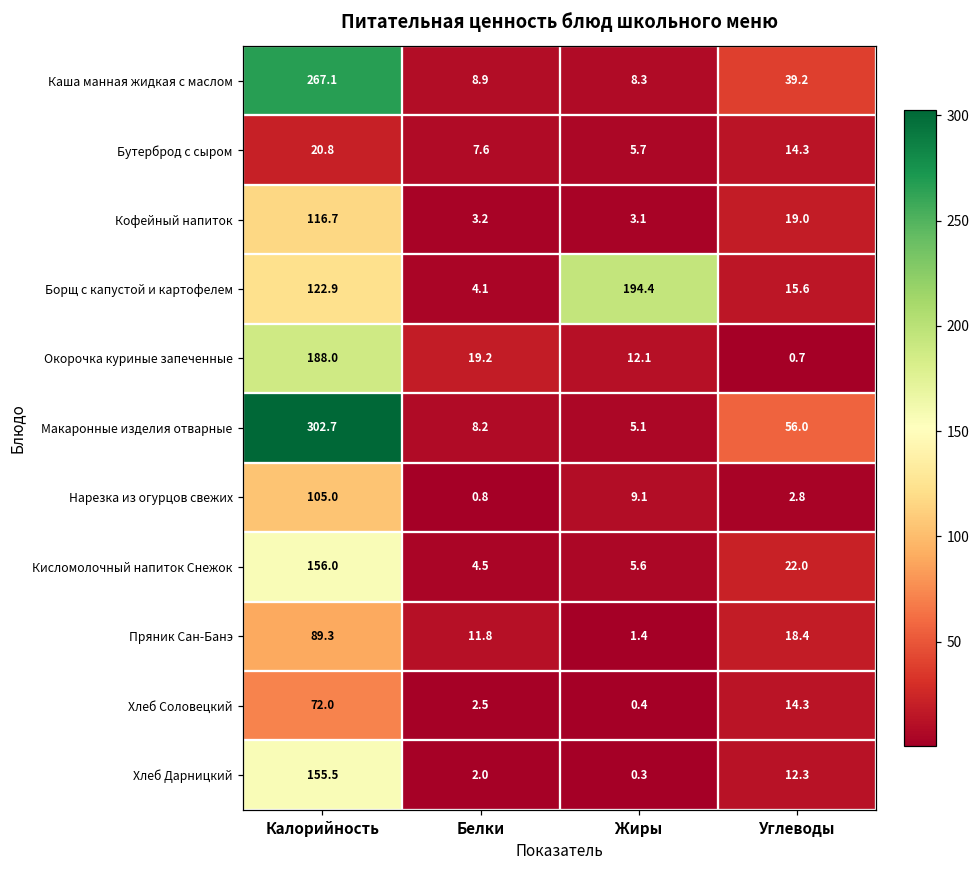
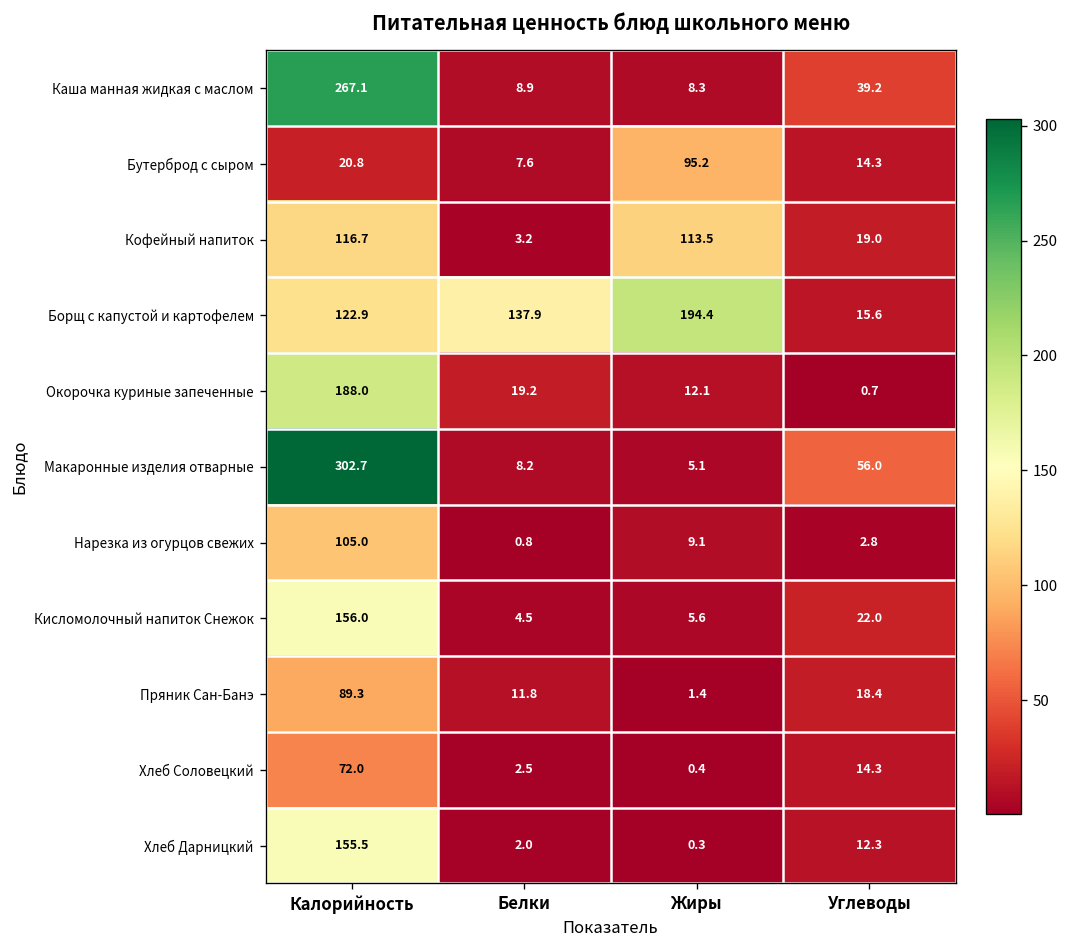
  {
    "Каша манная жидкая с маслом": {
      "Калорийность": 267.1,
      "Белки": 8.9,
      "Жиры": 8.3,
      "Углеводы": 39.2
    },
    "Бутерброд с сыром": {
      "Калорийность": 20.8,
      "Белки": 7.6,
-     "Жиры": 5.7,
+     "Жиры": 95.2,
      "Углеводы": 14.3
    },
    "Кофейный напиток": {
      "Калорийность": 116.7,
      "Белки": 3.2,
-     "Жиры": 3.1,
+     "Жиры": 113.5,
      "Углеводы": 19.0
    },
    "Борщ с капустой и картофелем": {
      "Калорийность": 122.9,
-     "Белки": 4.1,
+     "Белки": 137.9,
      "Жиры": 194.4,
      "Углеводы": 15.6
    },
    "Окорочка куриные запеченные": {
      "Калорийность": 188.0,
      "Белки": 19.2,
      "Жиры": 12.1,
      "Углеводы": 0.7
    },
    "Макаронные изделия отварные": {
      "Калорийность": 302.7,
      "Белки": 8.2,
      "Жиры": 5.1,
      "Углеводы": 56.0
    },
    "Нарезка из огурцов свежих": {
      "Калорийность": 105.0,
      "Белки": 0.8,
      "Жиры": 9.1,
      "Углеводы": 2.8
    },
    "Кисломолочный напиток Снежок": {
      "Калорийность": 156.0,
      "Белки": 4.5,
      "Жиры": 5.6,
      "Углеводы": 22.0
    },
    "Пряник Сан-Банэ": {
      "Калорийность": 89.3,
      "Белки": 11.8,
      "Жиры": 1.4,
      "Углеводы": 18.4
    },
    "Хлеб Соловецкий": {
      "Калорийность": 72.0,
      "Белки": 2.5,
      "Жиры": 0.4,
      "Углеводы": 14.3
    },
    "Хлеб Дарницкий": {
      "Калорийность": 155.5,
      "Белки": 2.0,
      "Жиры": 0.3,
      "Углеводы": 12.3
    }
  }
